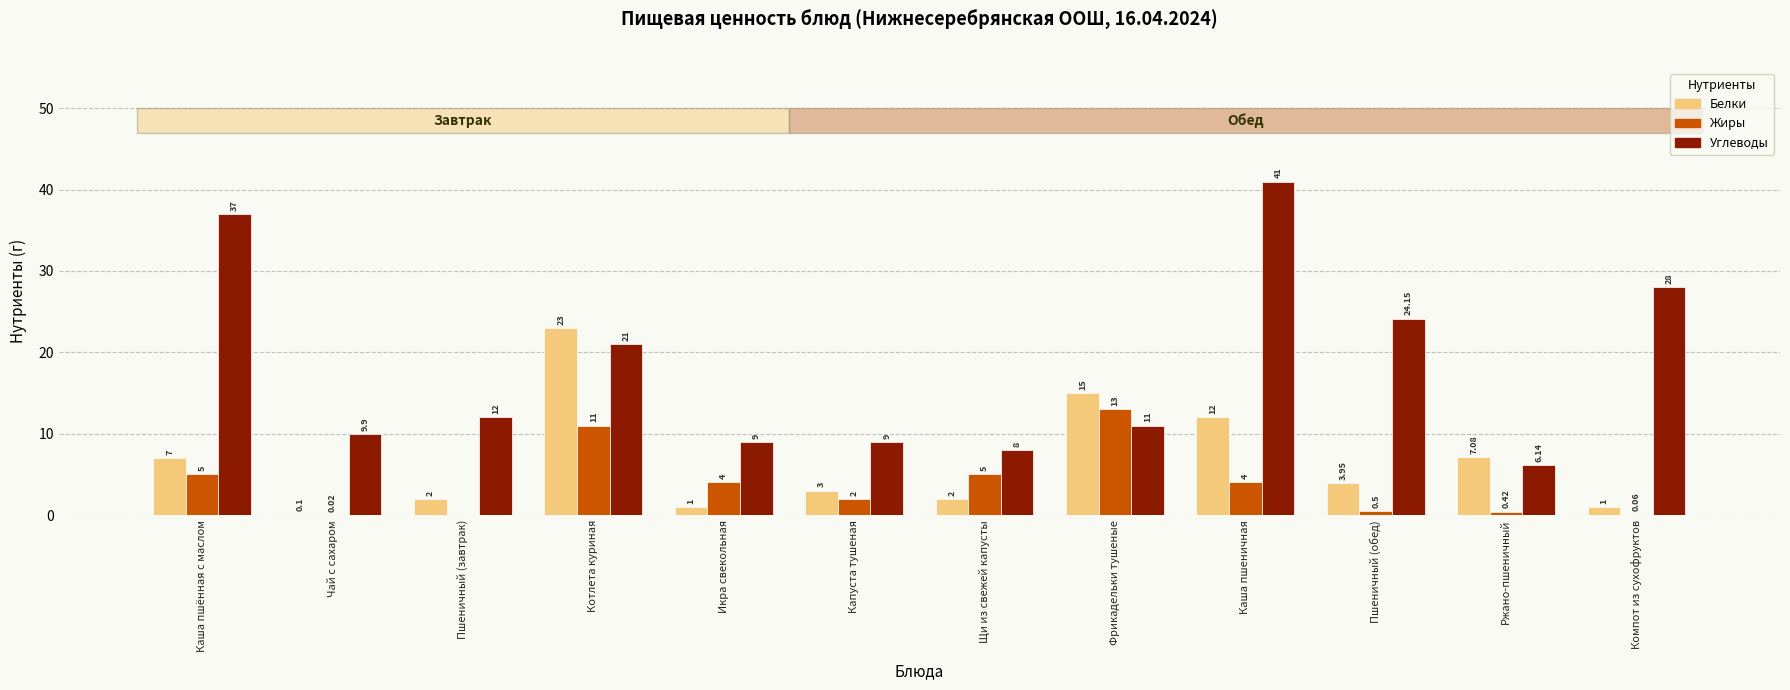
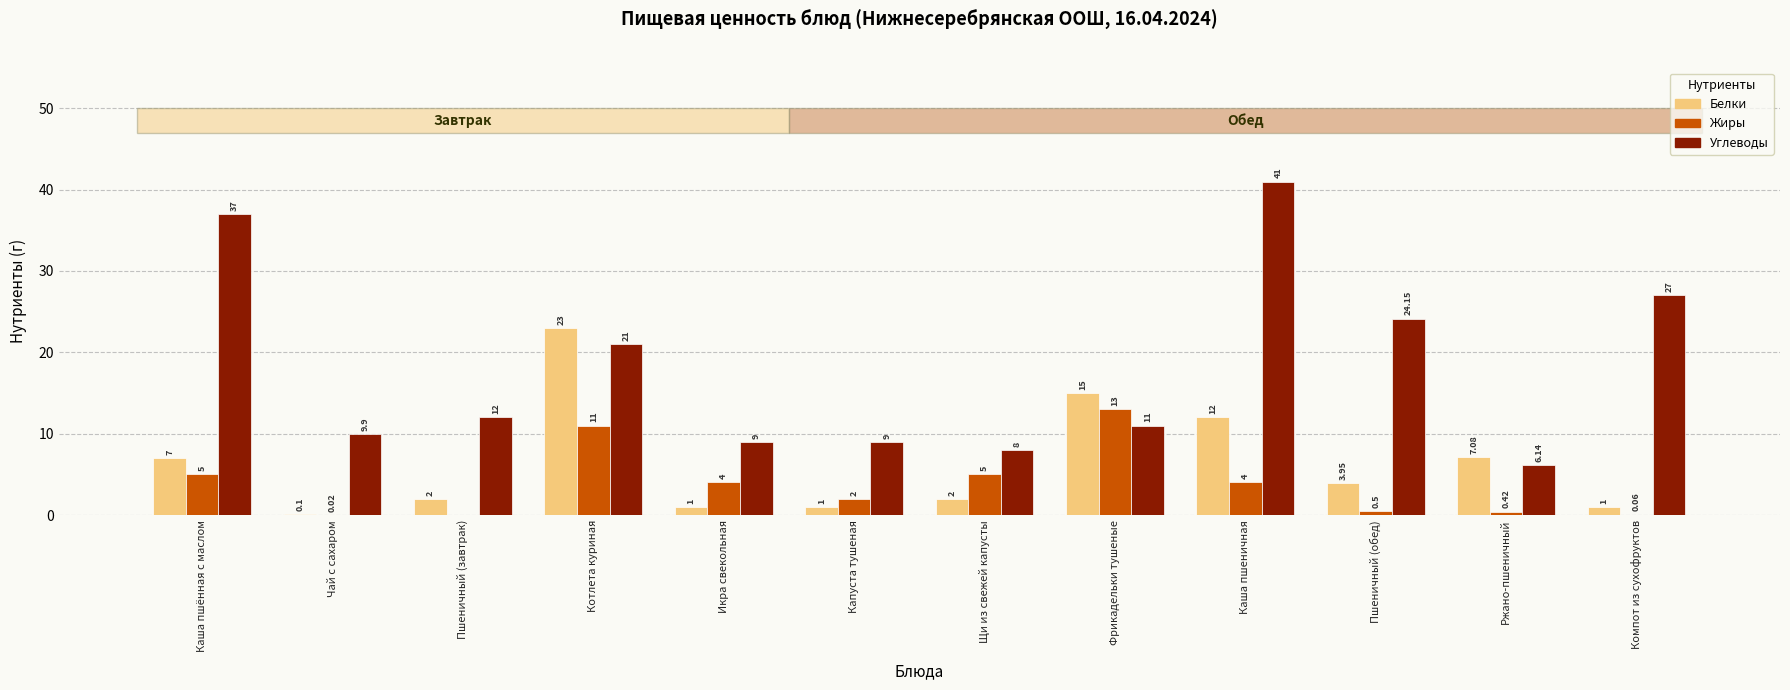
  {
    "Белки": {
      "Каша пшённая с маслом": 7,
      "Чай с сахаром": 0.1,
      "Пшеничный (завтрак)": 2,
      "Котлета куриная": 23,
      "Икра свекольная": 1,
-     "Капуста тушеная": 3,
+     "Капуста тушеная": 1,
      "Щи из свежей капусты": 2,
      "Фрикадельки тушеные": 15,
      "Каша пшеничная": 12,
      "Пшеничный (обед)": 3.95,
      "Ржано-пшеничный": 7.08,
      "Компот из сухофруктов": 1
    },
    "Жиры": {
      "Каша пшённая с маслом": 5,
      "Чай с сахаром": 0.02,
      "Котлета куриная": 11,
      "Икра свекольная": 4,
      "Капуста тушеная": 2,
      "Щи из свежей капусты": 5,
      "Фрикадельки тушеные": 13,
      "Каша пшеничная": 4,
      "Пшеничный (обед)": 0.5,
      "Ржано-пшеничный": 0.42,
      "Компот из сухофруктов": 0.06
    },
    "Углеводы": {
      "Каша пшённая с маслом": 37,
      "Чай с сахаром": 9.9,
      "Пшеничный (завтрак)": 12,
      "Котлета куриная": 21,
      "Икра свекольная": 9,
      "Капуста тушеная": 9,
      "Щи из свежей капусты": 8,
      "Фрикадельки тушеные": 11,
      "Каша пшеничная": 41,
      "Пшеничный (обед)": 24.15,
      "Ржано-пшеничный": 6.14,
-     "Компот из сухофруктов": 28
+     "Компот из сухофруктов": 27
    }
  }
